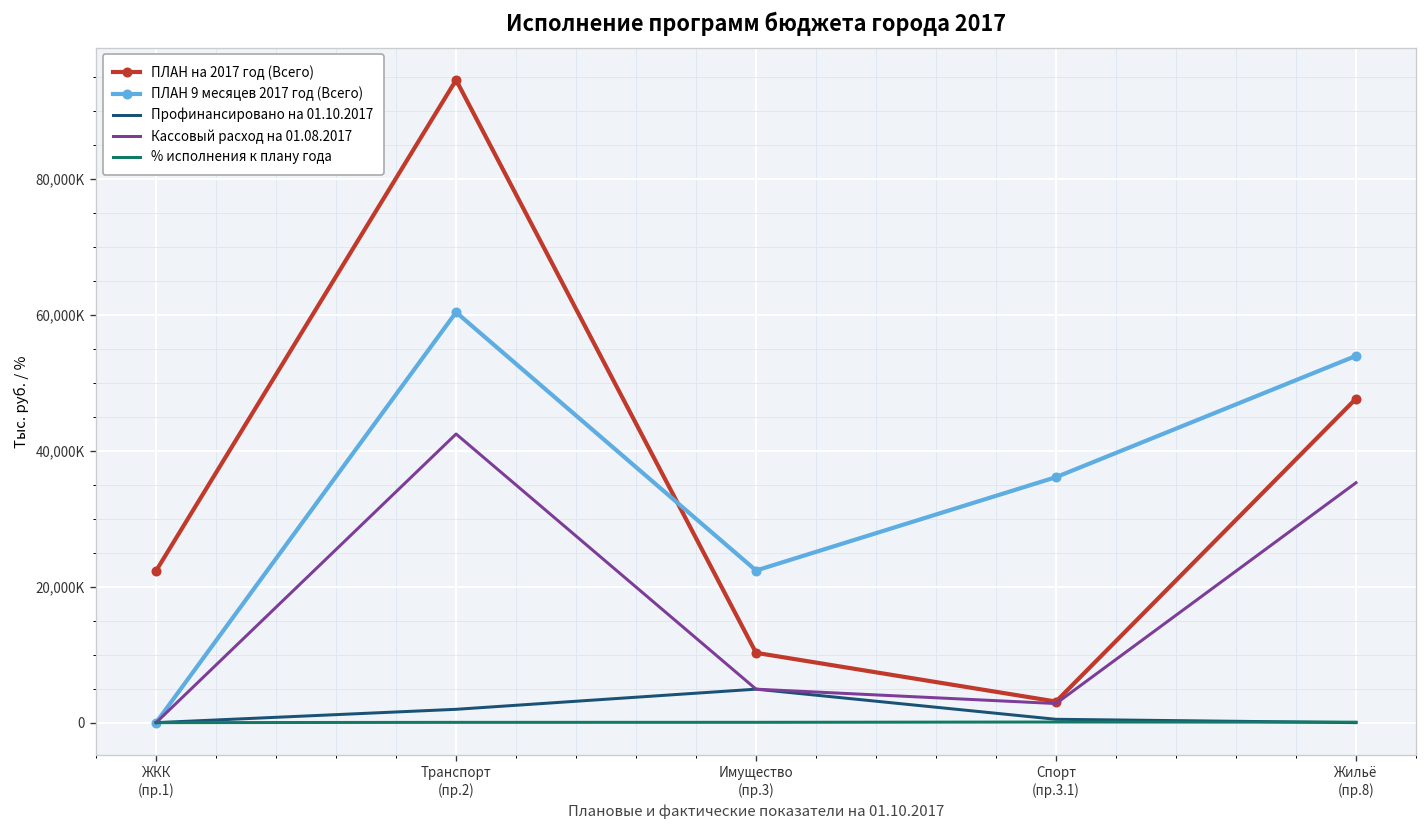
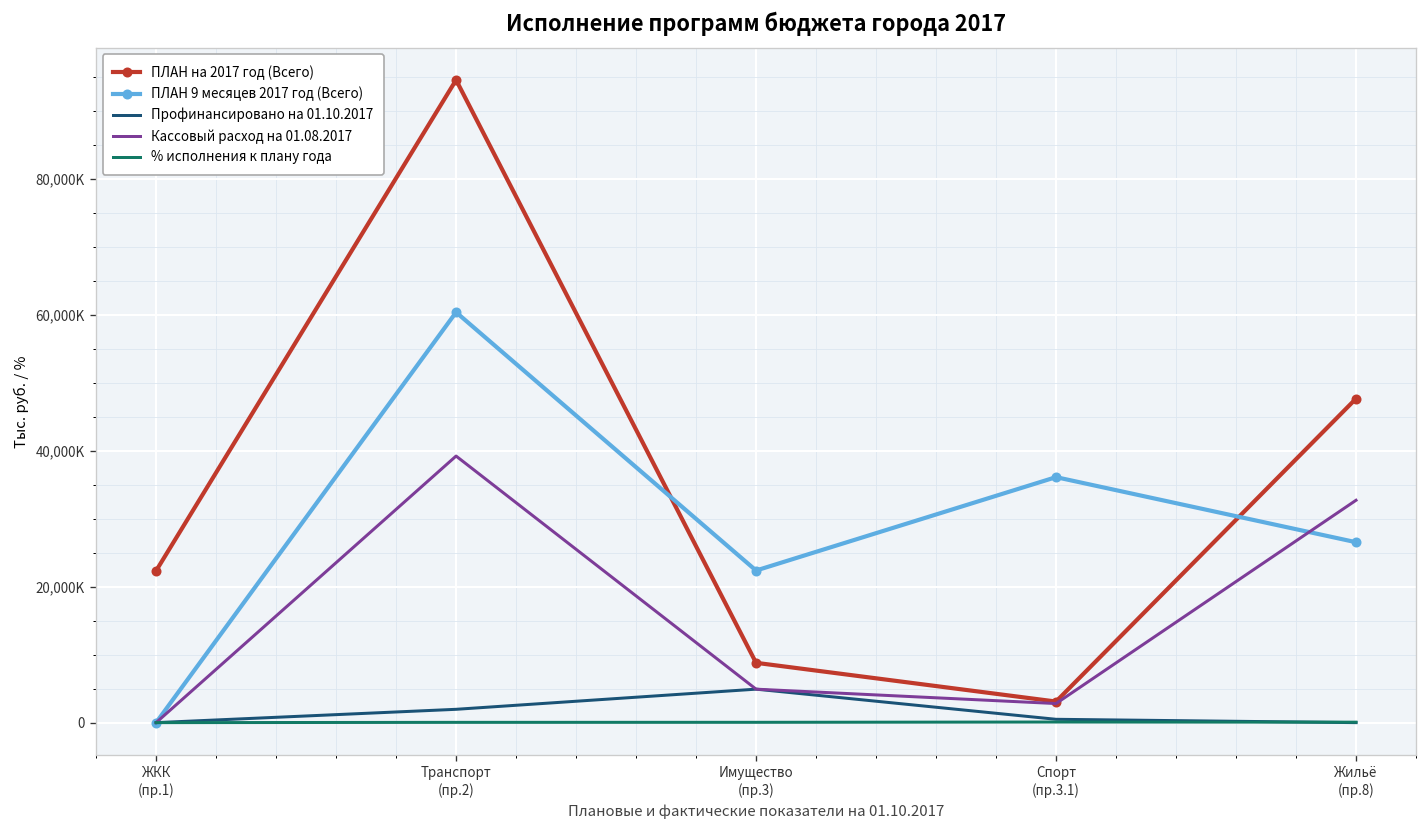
  {
    "ПЛАН на 2017 год (Всего)": {
      "ЖКК (пр.1)": "22,000,000",
      "Транспорт (пр.2)": "95,000,000",
-     "Имущество (пр.3)": "10,000,000",
+     "Имущество (пр.3)": "9,000,000",
      "Жильё (пр.8)": "48,000,000"
    },
    "ПЛАН 9 месяцев 2017 год (Всего)": {
      "Транспорт (пр.2)": "60,000,000",
      "Имущество (пр.3)": "22,000,000",
      "Спорт (пр.3.1)": "36,000,000",
-     "Жильё (пр.8)": "54,000,000"
+     "Жильё (пр.8)": "27,000,000"
    },
    "Кассовый расход на 01.08.2017": {
-     "Транспорт (пр.2)": "42,000,000",
-     "Жильё (пр.8)": "35,000,000"
+     "Транспорт (пр.2)": "39,000,000",
+     "Жильё (пр.8)": "33,000,000"
    }
  }
